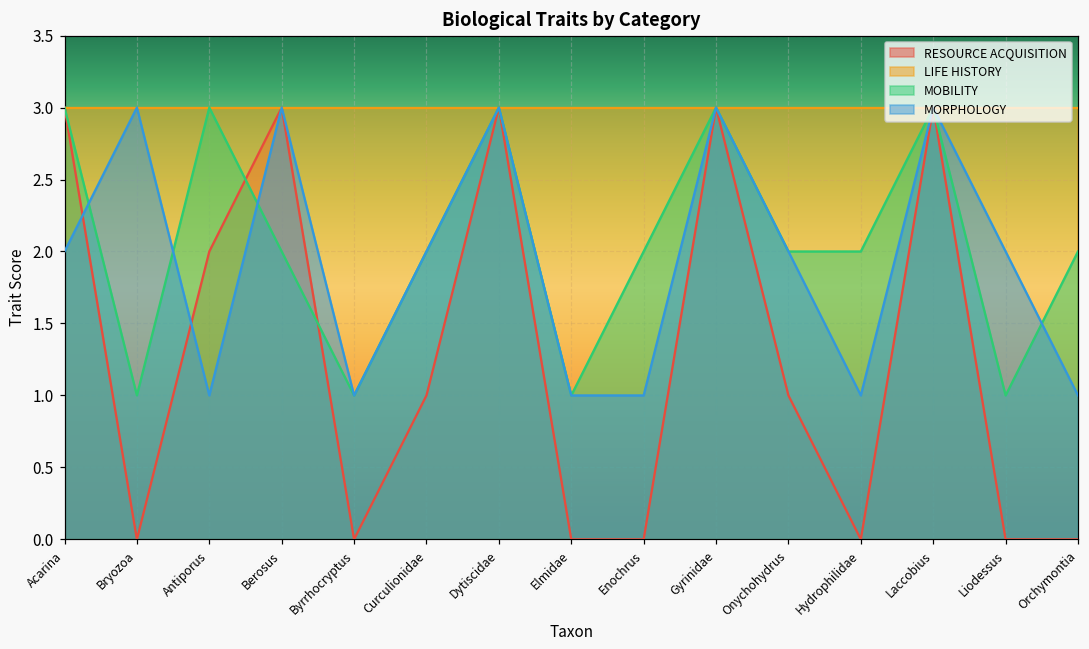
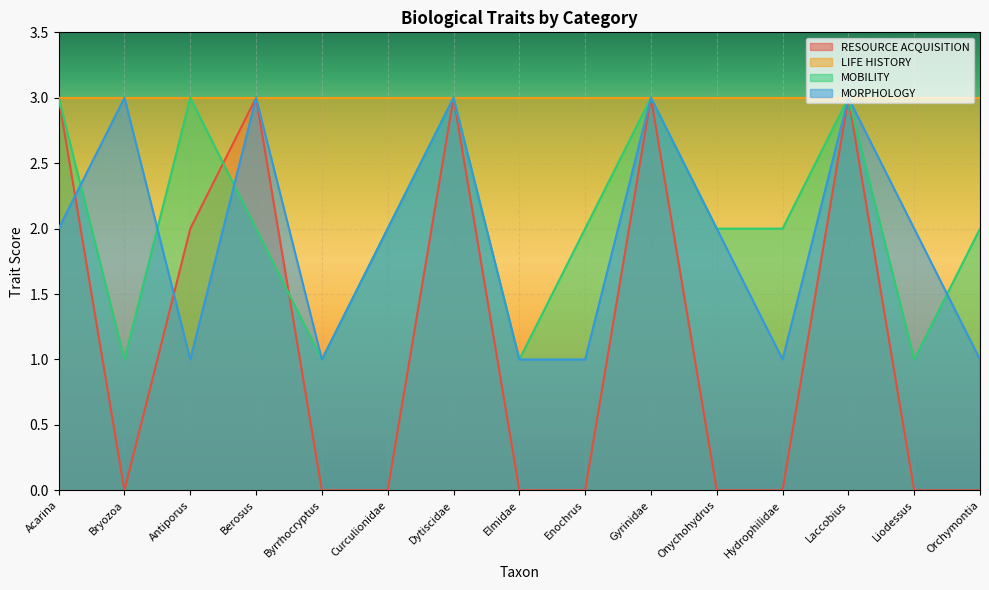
  {
    "RESOURCE ACQUISITION": {
      "Bryozoa": 0,
      "Antiporus": 2,
      "Byrrhocryptus": 0,
-     "Curculionidae": 1,
+     "Curculionidae": 0,
      "Elmidae": 0,
      "Enochrus": 0,
-     "Onychohydrus": 1,
+     "Onychohydrus": 0,
      "Hydrophilidae": 0,
      "Liodessus": 0,
      "Orchymontia": 0
    },
    "LIFE HISTORY": {
      "Byrrhocryptus": 3,
      "Curculionidae": 3,
      "Elmidae": 3,
      "Enochrus": 3,
      "Onychohydrus": 3,
      "Hydrophilidae": 3,
      "Orchymontia": 3
    },
    "MOBILITY": {
      "Bryozoa": 1,
      "Berosus": 2,
      "Enochrus": 2,
      "Hydrophilidae": 2,
      "Liodessus": 1,
      "Orchymontia": 2
    },
    "MORPHOLOGY": {
      "Acarina": 2,
      "Antiporus": 1,
      "Enochrus": 1,
      "Hydrophilidae": 1,
      "Liodessus": 2,
      "Orchymontia": 1
    }
  }
